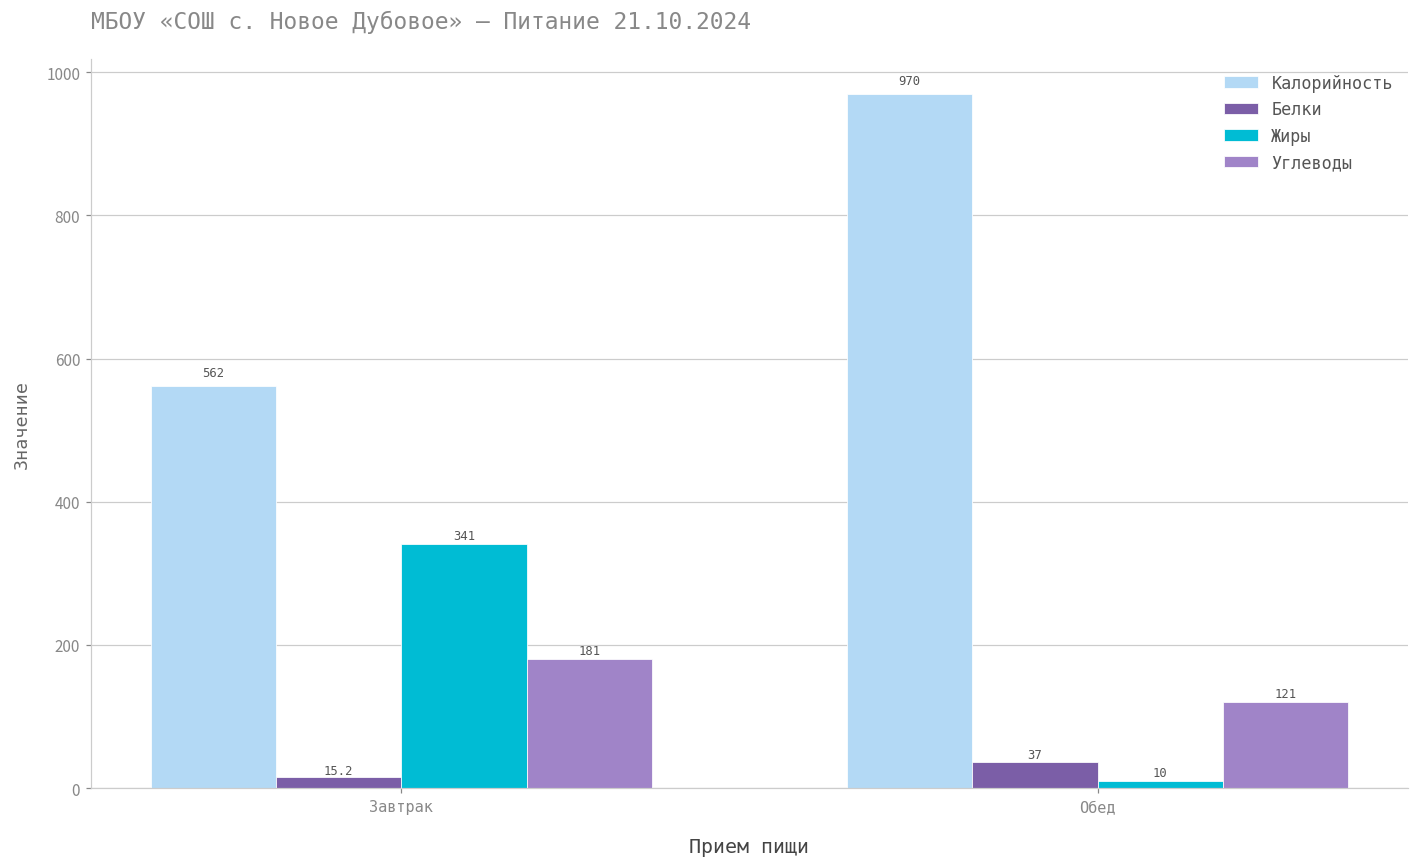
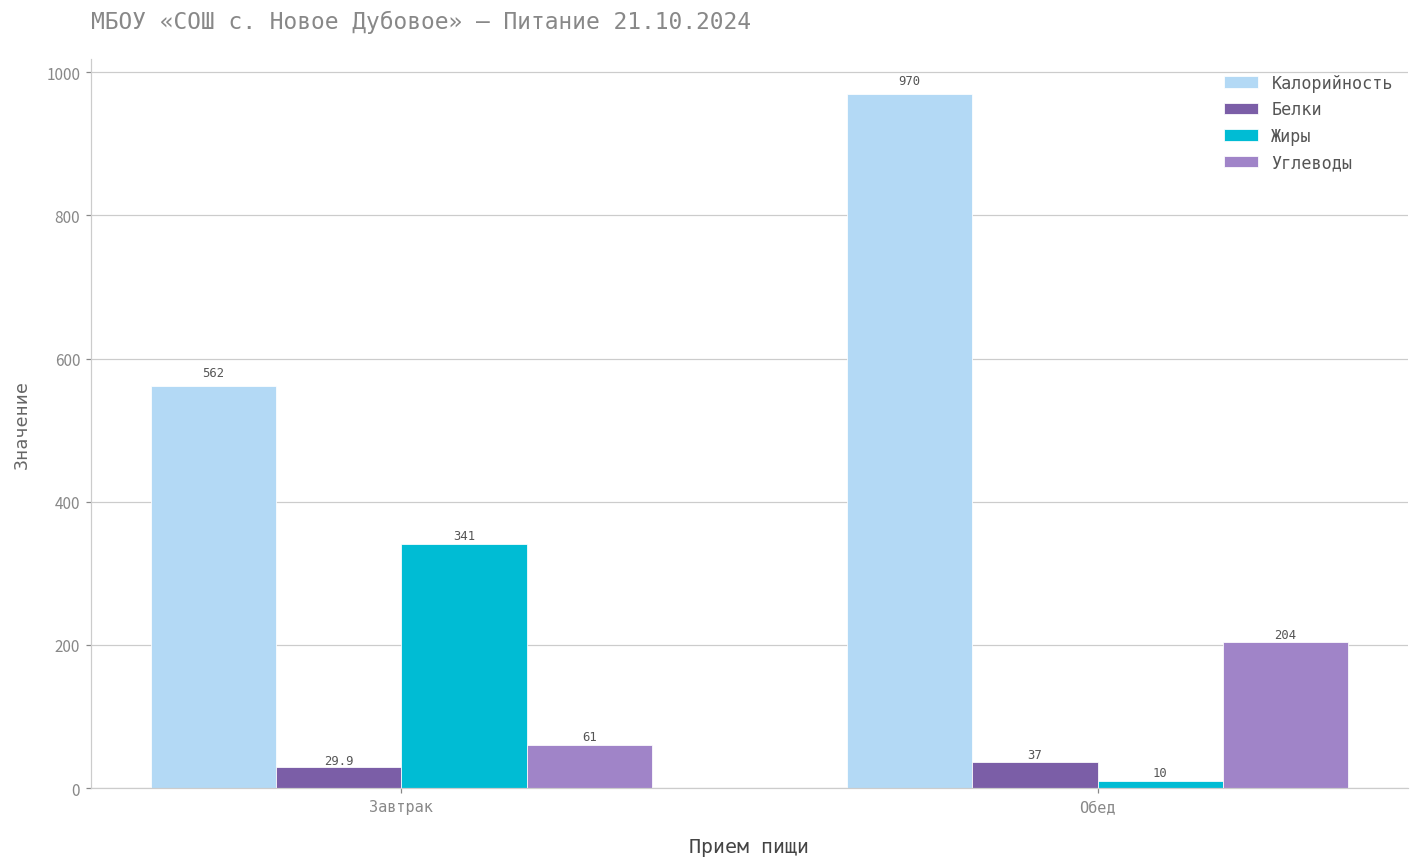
  {
    "Калорийность": {
      "Завтрак": 562,
      "Обед": 970
    },
    "Белки": {
-     "Завтрак": 15.2,
+     "Завтрак": 29.9,
      "Обед": 37
    },
    "Жиры": {
      "Завтрак": 341,
      "Обед": 10
    },
    "Углеводы": {
-     "Завтрак": 181,
-     "Обед": 121
+     "Завтрак": 61,
+     "Обед": 204
    }
  }
